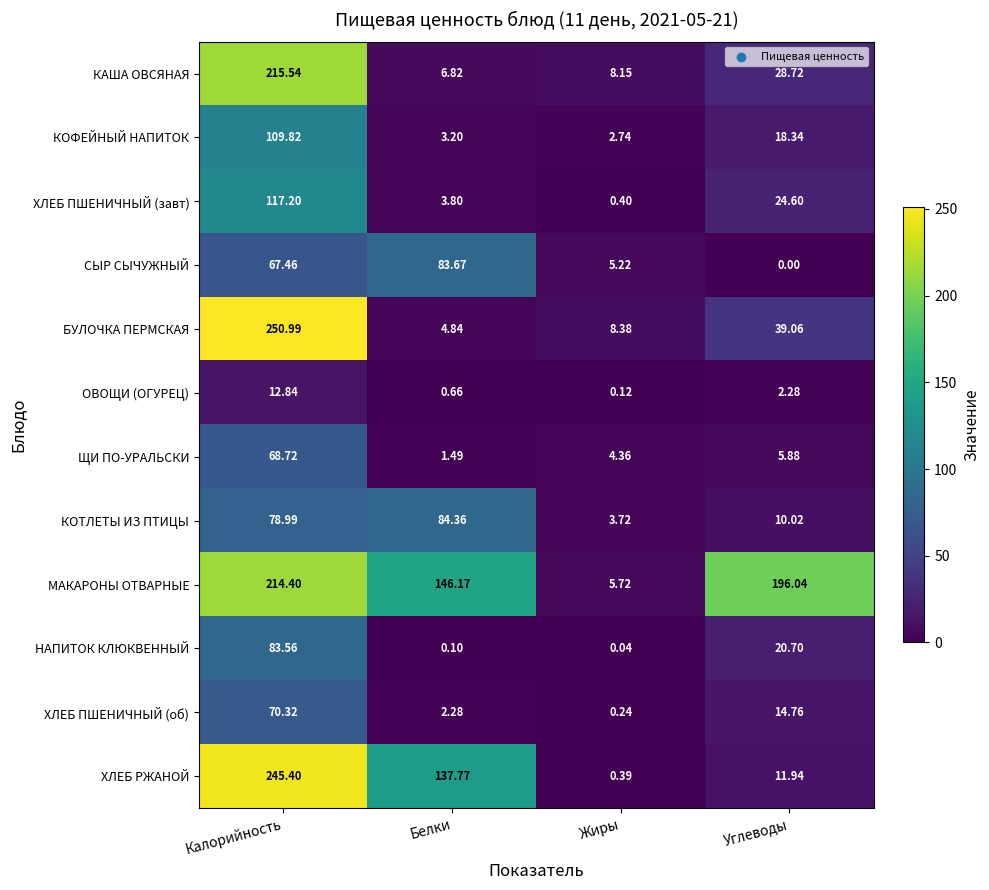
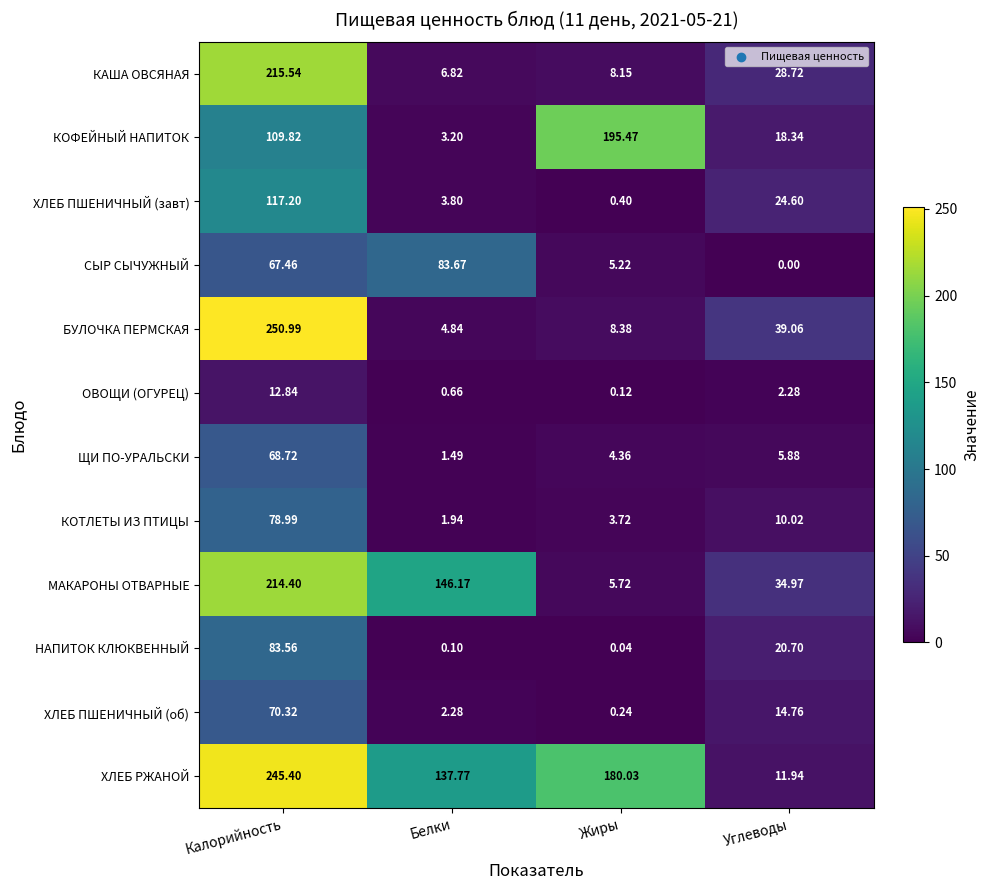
  {
    "КАША ОВСЯНАЯ": {
      "Калорийность": 215.54,
      "Белки": 6.82,
      "Жиры": 8.15,
      "Углеводы": 28.72
    },
    "КОФЕЙНЫЙ НАПИТОК": {
      "Калорийность": 109.82,
      "Белки": 3.20,
-     "Жиры": 2.74,
+     "Жиры": 195.47,
      "Углеводы": 18.34
    },
    "ХЛЕБ ПШЕНИЧНЫЙ (завт)": {
      "Калорийность": 117.20,
      "Белки": 3.80,
      "Жиры": 0.40,
      "Углеводы": 24.60
    },
    "СЫР СЫЧУЖНЫЙ": {
      "Калорийность": 67.46,
      "Белки": 83.67,
      "Жиры": 5.22,
      "Углеводы": 0.00
    },
    "БУЛОЧКА ПЕРМСКАЯ": {
      "Калорийность": 250.99,
      "Белки": 4.84,
      "Жиры": 8.38,
      "Углеводы": 39.06
    },
    "ОВОЩИ (ОГУРЕЦ)": {
      "Калорийность": 12.84,
      "Белки": 0.66,
      "Жиры": 0.12,
      "Углеводы": 2.28
    },
    "ЩИ ПО-УРАЛЬСКИ": {
      "Калорийность": 68.72,
      "Белки": 1.49,
      "Жиры": 4.36,
      "Углеводы": 5.88
    },
    "КОТЛЕТЫ ИЗ ПТИЦЫ": {
      "Калорийность": 78.99,
-     "Белки": 84.36,
+     "Белки": 1.94,
      "Жиры": 3.72,
      "Углеводы": 10.02
    },
    "МАКАРОНЫ ОТВАРНЫЕ": {
      "Калорийность": 214.40,
      "Белки": 146.17,
      "Жиры": 5.72,
-     "Углеводы": 196.04
+     "Углеводы": 34.97
    },
    "НАПИТОК КЛЮКВЕННЫЙ": {
      "Калорийность": 83.56,
      "Белки": 0.10,
      "Жиры": 0.04,
      "Углеводы": 20.70
    },
    "ХЛЕБ ПШЕНИЧНЫЙ (об)": {
      "Калорийность": 70.32,
      "Белки": 2.28,
      "Жиры": 0.24,
      "Углеводы": 14.76
    },
    "ХЛЕБ РЖАНОЙ": {
      "Калорийность": 245.40,
      "Белки": 137.77,
-     "Жиры": 0.39,
+     "Жиры": 180.03,
      "Углеводы": 11.94
    }
  }
